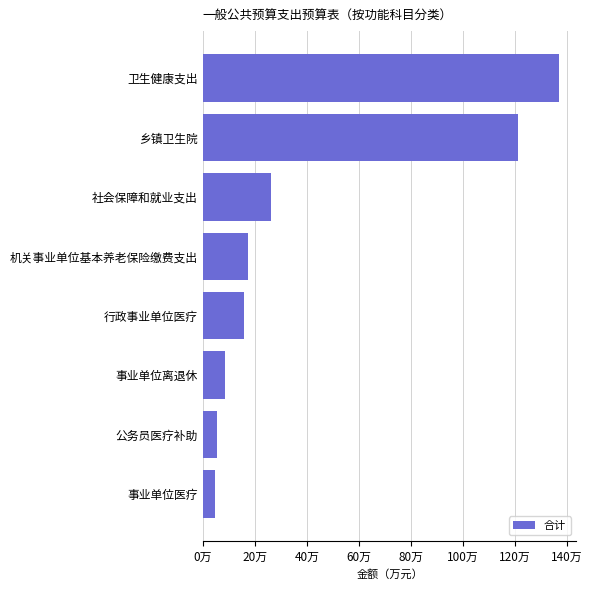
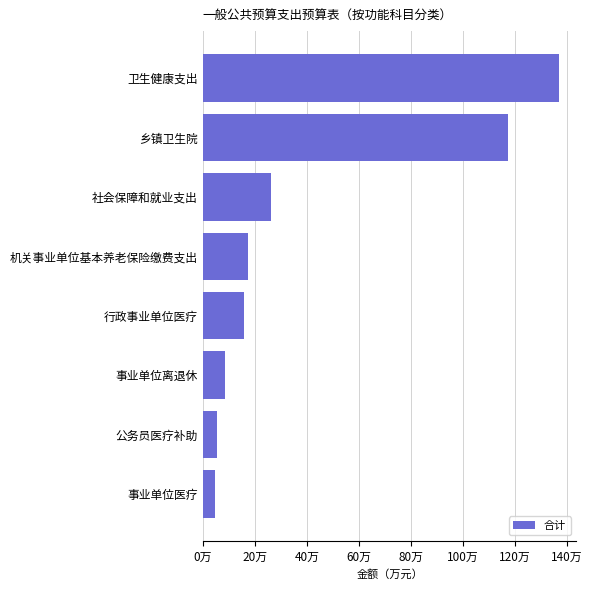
  {
    "卫生健康支出": "137万",
-   "乡镇卫生院": "121万",
+   "乡镇卫生院": "117万",
    "社会保障和就业支出": "26万",
    "机关事业单位基本养老保险缴费支出": "17万",
    "行政事业单位医疗": "16万",
    "事业单位离退休": "9万",
    "公务员医疗补助": "5万",
    "事业单位医疗": "5万"
  }
